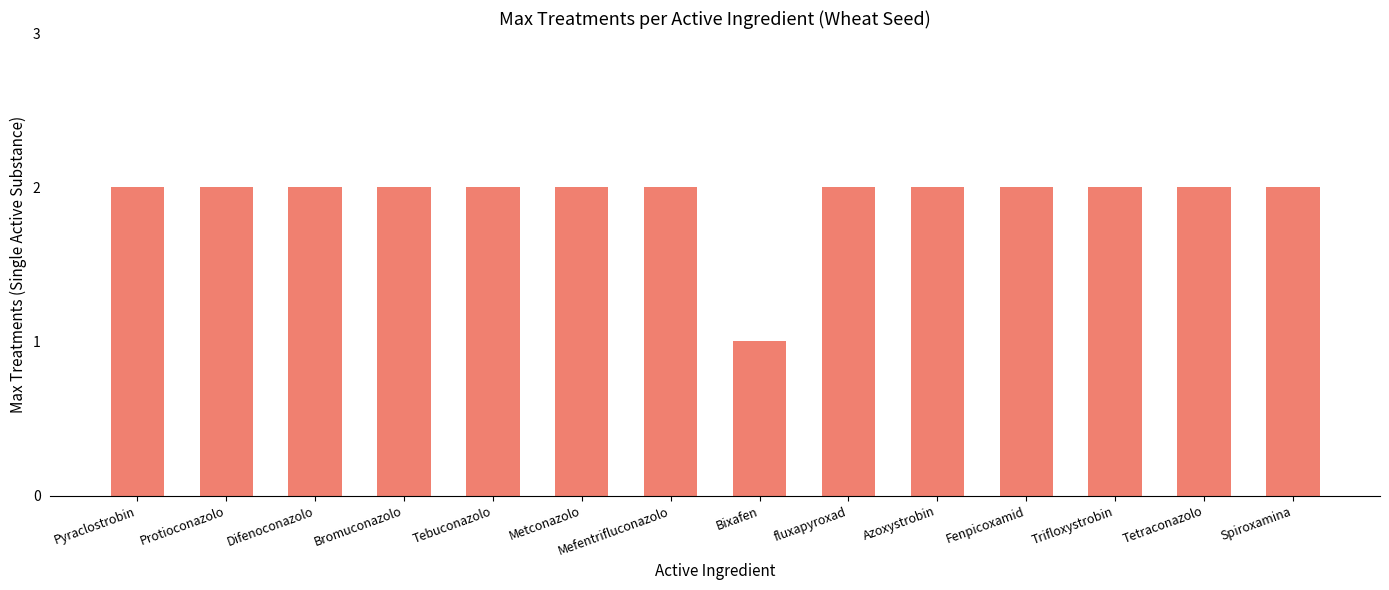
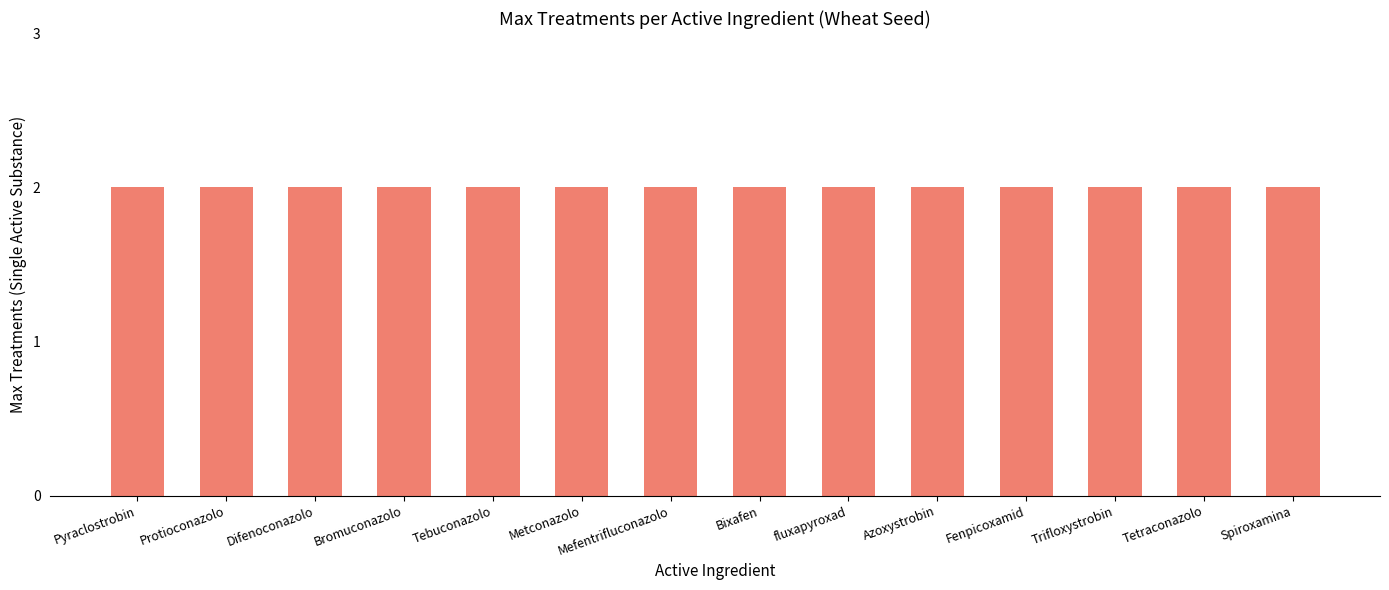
  {
    "Pyraclostrobin": 2,
    "Protioconazolo": 2,
    "Difenoconazolo": 2,
    "Bromuconazolo": 2,
    "Tebuconazolo": 2,
    "Metconazolo": 2,
    "Mefentrifluconazolo": 2,
-   "Bixafen": 1,
+   "Bixafen": 2,
    "fluxapyroxad": 2,
    "Azoxystrobin": 2,
    "Fenpicoxamid": 2,
    "Trifloxystrobin": 2,
    "Tetraconazolo": 2,
    "Spiroxamina": 2
  }
